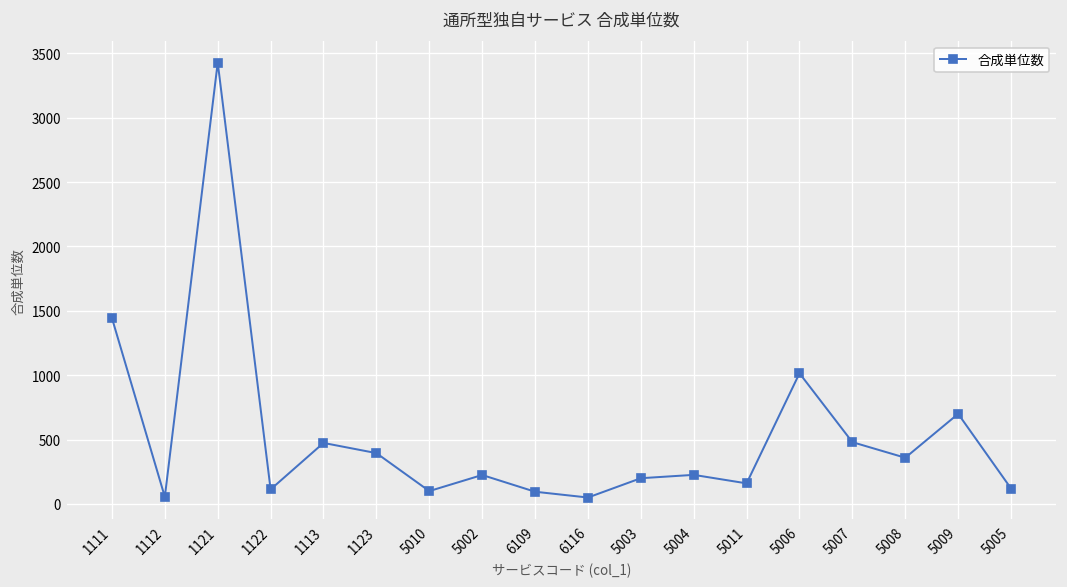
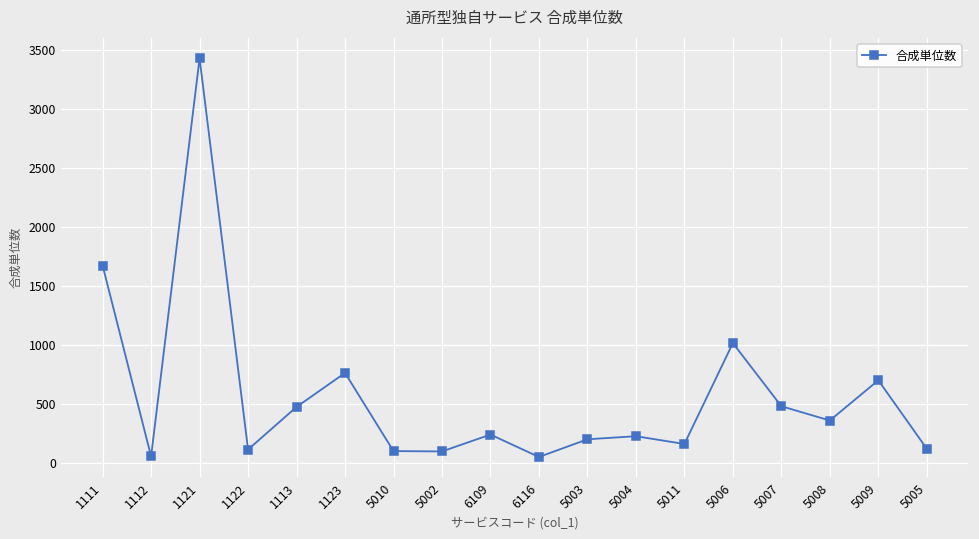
  {
-   "1111": 1440,
+   "1111": 1670,
    "1112": 60,
    "1121": 3430,
    "1122": 110,
    "1113": 470,
-   "1123": 400,
+   "1123": 760,
    "5010": 100,
-   "5002": 230,
-   "6109": 100,
+   "5002": 100,
+   "6109": 240,
    "6116": 50,
    "5003": 200,
    "5004": 230,
    "5011": 160,
    "5006": 1020,
    "5007": 480,
    "5008": 360,
    "5009": 700,
    "5005": 120
  }
